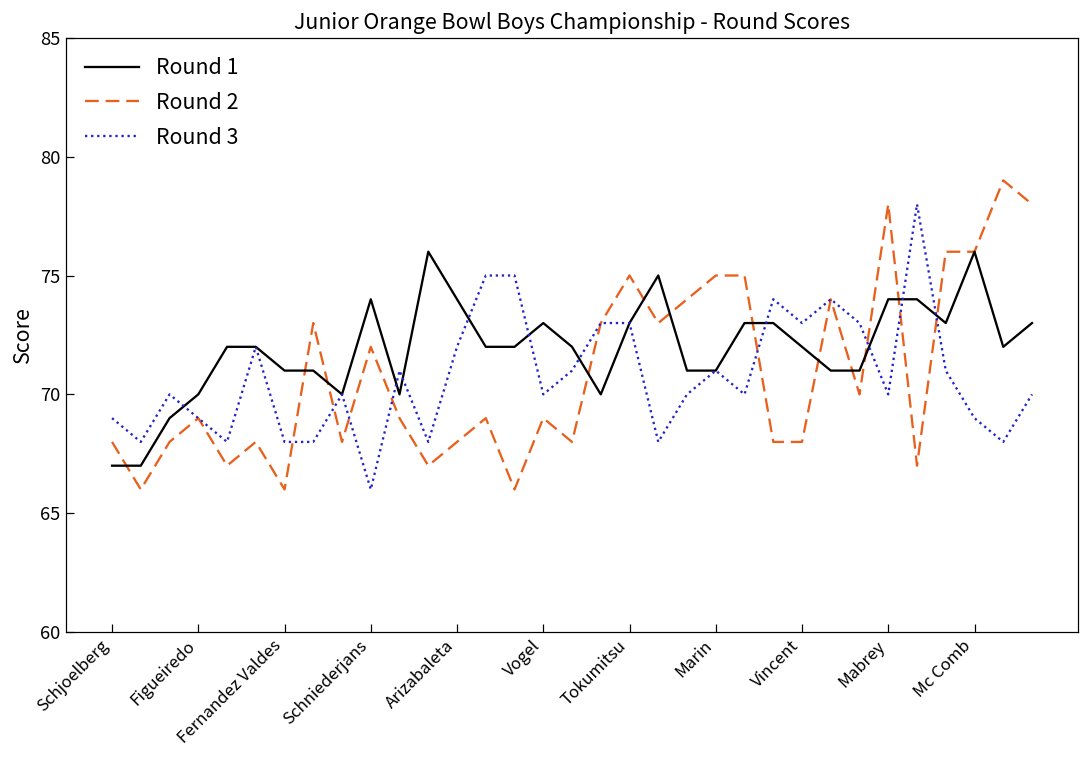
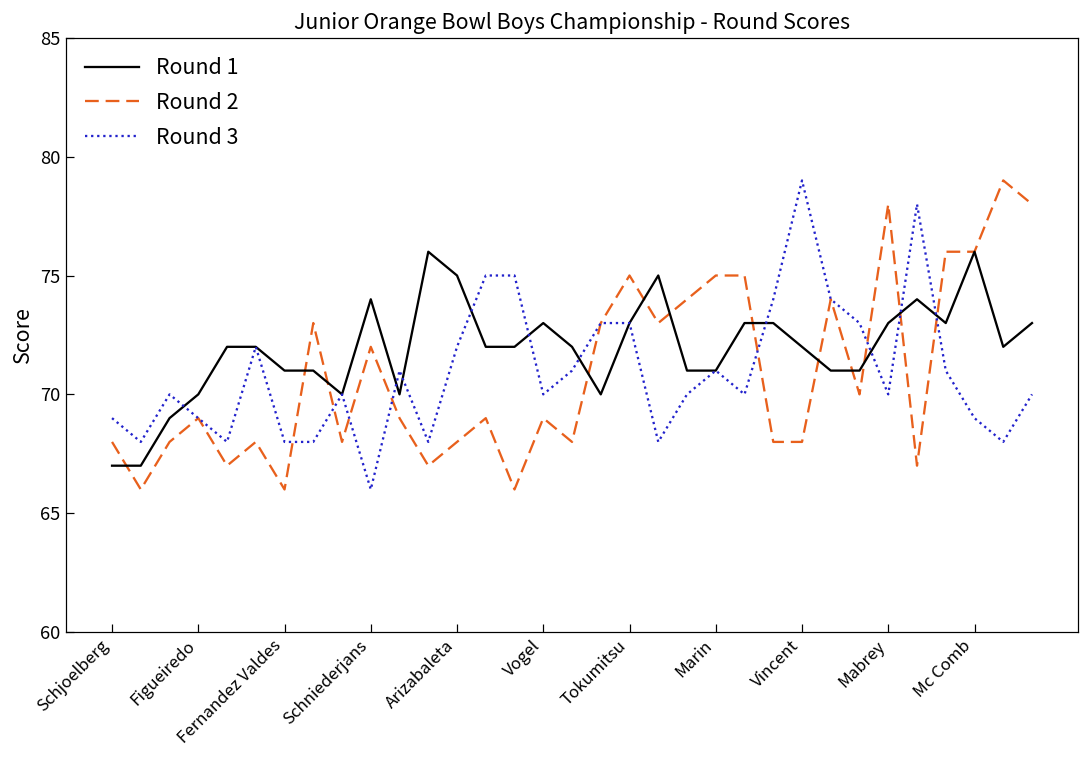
  {
    "Round 1": {
      "Schjoelberg": 67,
      "Figueiredo": 70,
      "Fernandez Valdes": 71,
      "Schniederjans": 74,
-     "Arizabaleta": 74,
+     "Arizabaleta": 75,
      "Vogel": 73,
      "Vincent": 72,
-     "Mabrey": 74
+     "Mabrey": 73
    },
    "Round 2": {
      "Schjoelberg": 68,
      "Fernandez Valdes": 66,
      "Schniederjans": 72,
      "Arizabaleta": 68,
      "Vogel": 69,
      "Tokumitsu": 75,
      "Marin": 75,
      "Vincent": 68,
      "Mabrey": 78
    },
    "Round 3": {
      "Schjoelberg": 69,
      "Fernandez Valdes": 68,
      "Schniederjans": 66,
      "Arizabaleta": 72,
      "Vogel": 70,
-     "Vincent": 73,
+     "Vincent": 79,
      "Mabrey": 70,
      "Mc Comb": 69
    }
  }
